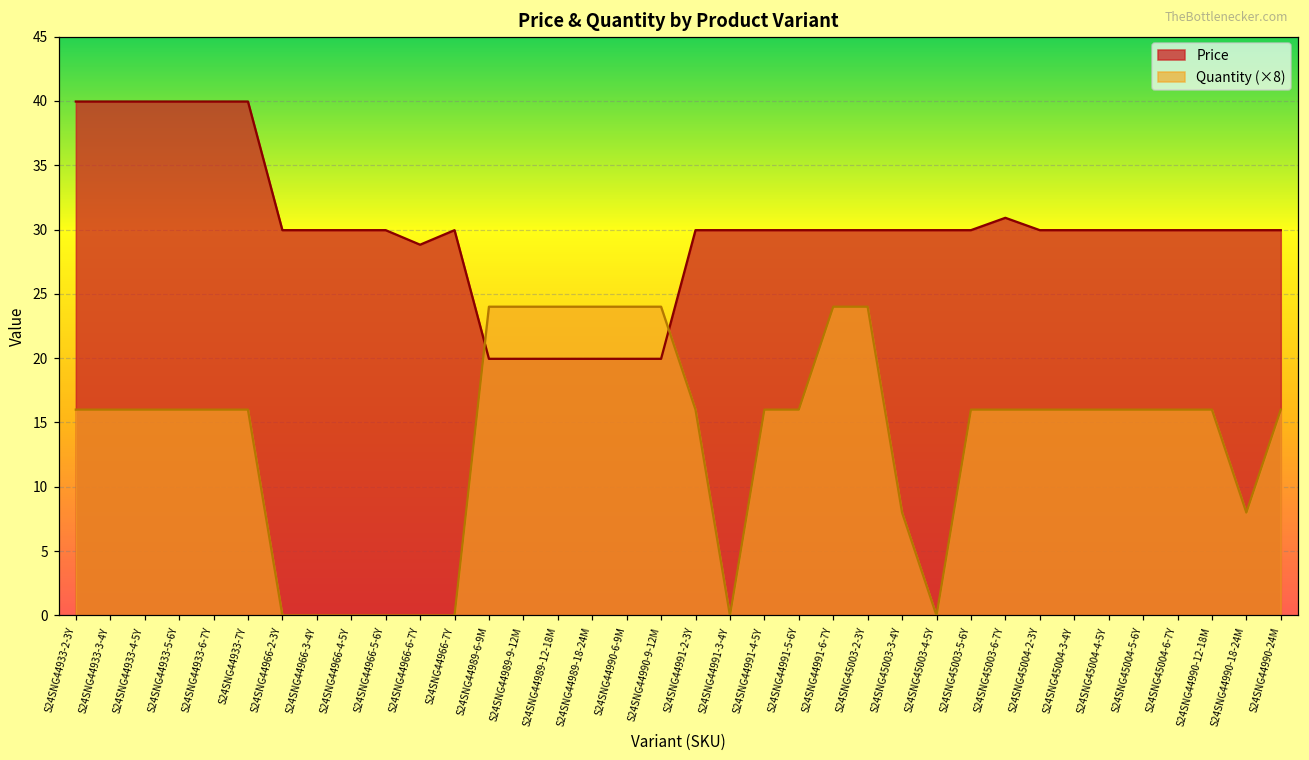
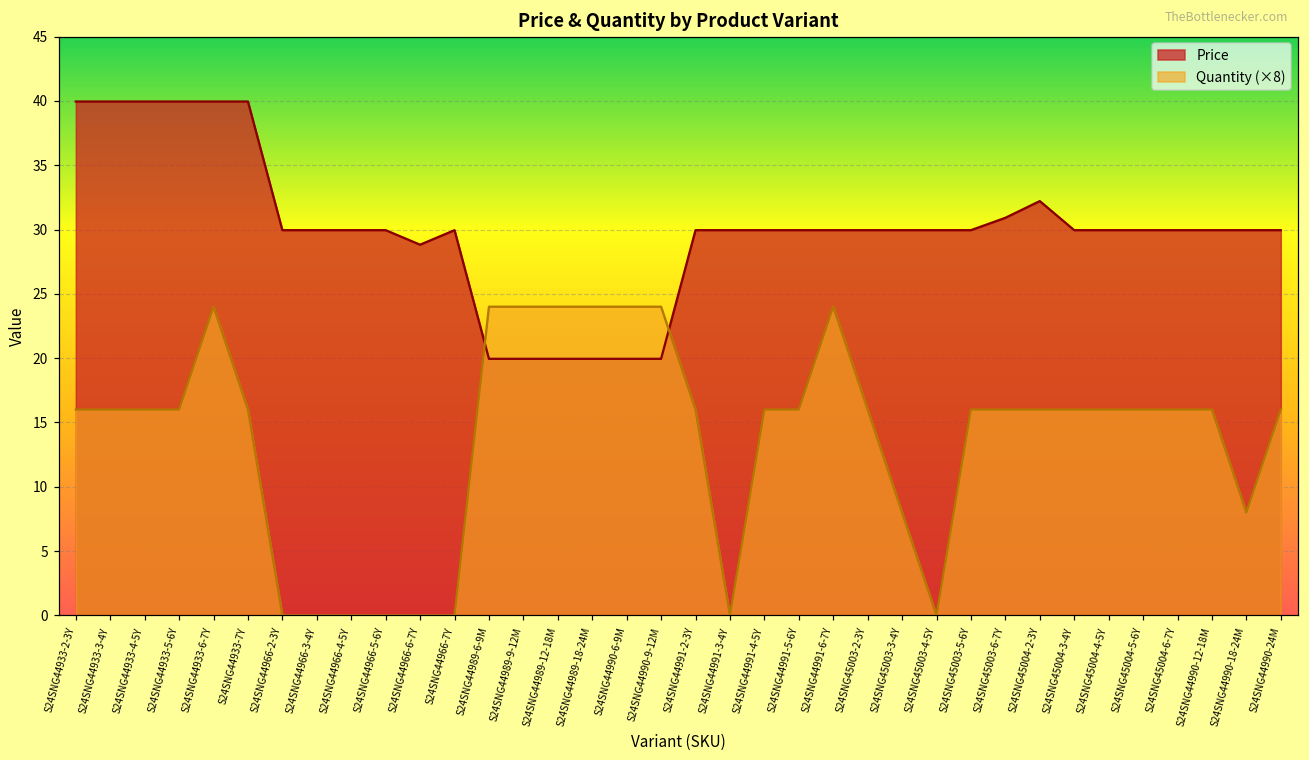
  {
    "Price": {
      "S24SNG44933-2-3Y": 40.0,
      "S24SNG44933-3-4Y": 40.0,
      "S24SNG44933-4-5Y": 40.0,
      "S24SNG44933-5-6Y": 40.0,
      "S24SNG44933-6-7Y": 40.0,
      "S24SNG44933-7Y": 40.0,
      "S24SNG44966-2-3Y": 30.0,
      "S24SNG44966-3-4Y": 30.0,
      "S24SNG44966-4-5Y": 30.0,
      "S24SNG44966-5-6Y": 30.0,
      "S24SNG44966-6-7Y": 28.8,
      "S24SNG44966-7Y": 30.0,
      "S24SNG44989-6-9M": 20.0,
      "S24SNG44989-9-12M": 20.0,
      "S24SNG44989-12-18M": 20.0,
      "S24SNG44989-18-24M": 20.0,
      "S24SNG44990-6-9M": 20.0,
      "S24SNG44990-9-12M": 20.0,
      "S24SNG44991-2-3Y": 30.0,
      "S24SNG44991-3-4Y": 30.0,
      "S24SNG44991-4-5Y": 30.0,
      "S24SNG44991-5-6Y": 30.0,
      "S24SNG44991-6-7Y": 30.0,
      "S24SNG45003-2-3Y": 30.0,
      "S24SNG45003-3-4Y": 30.0,
      "S24SNG45003-4-5Y": 30.0,
      "S24SNG45003-5-6Y": 30.0,
      "S24SNG45003-6-7Y": 30.9,
-     "S24SNG45004-2-3Y": 30.0,
+     "S24SNG45004-2-3Y": 32.2,
      "S24SNG45004-3-4Y": 30.0,
      "S24SNG45004-4-5Y": 30.0,
      "S24SNG45004-5-6Y": 30.0,
      "S24SNG45004-6-7Y": 30.0,
      "S24SNG44990-12-18M": 30.0,
      "S24SNG44990-18-24M": 30.0,
      "S24SNG44990-24M": 30.0
    },
    "Quantity (×8)": {
      "S24SNG44933-2-3Y": 16.0,
      "S24SNG44933-3-4Y": 16.0,
      "S24SNG44933-4-5Y": 16.0,
      "S24SNG44933-5-6Y": 16.0,
-     "S24SNG44933-6-7Y": 16.0,
+     "S24SNG44933-6-7Y": 24.0,
      "S24SNG44933-7Y": 16.0,
      "S24SNG44966-2-3Y": 0.0,
      "S24SNG44966-3-4Y": 0.0,
      "S24SNG44966-4-5Y": 0.0,
      "S24SNG44966-5-6Y": 0.0,
      "S24SNG44966-6-7Y": 0.0,
      "S24SNG44966-7Y": 0.0,
      "S24SNG44989-6-9M": 24.0,
      "S24SNG44989-9-12M": 24.0,
      "S24SNG44989-12-18M": 24.0,
      "S24SNG44989-18-24M": 24.0,
      "S24SNG44990-6-9M": 24.0,
      "S24SNG44990-9-12M": 24.0,
      "S24SNG44991-2-3Y": 16.0,
      "S24SNG44991-3-4Y": 0.0,
      "S24SNG44991-4-5Y": 16.0,
      "S24SNG44991-5-6Y": 16.0,
      "S24SNG44991-6-7Y": 24.0,
-     "S24SNG45003-2-3Y": 24.0,
+     "S24SNG45003-2-3Y": 16.0,
      "S24SNG45003-3-4Y": 8.0,
      "S24SNG45003-4-5Y": 0.0,
      "S24SNG45003-5-6Y": 16.0,
      "S24SNG45003-6-7Y": 16.0,
      "S24SNG45004-2-3Y": 16.0,
      "S24SNG45004-3-4Y": 16.0,
      "S24SNG45004-4-5Y": 16.0,
      "S24SNG45004-5-6Y": 16.0,
      "S24SNG45004-6-7Y": 16.0,
      "S24SNG44990-12-18M": 16.0,
      "S24SNG44990-18-24M": 8.0,
      "S24SNG44990-24M": 16.0
    }
  }
